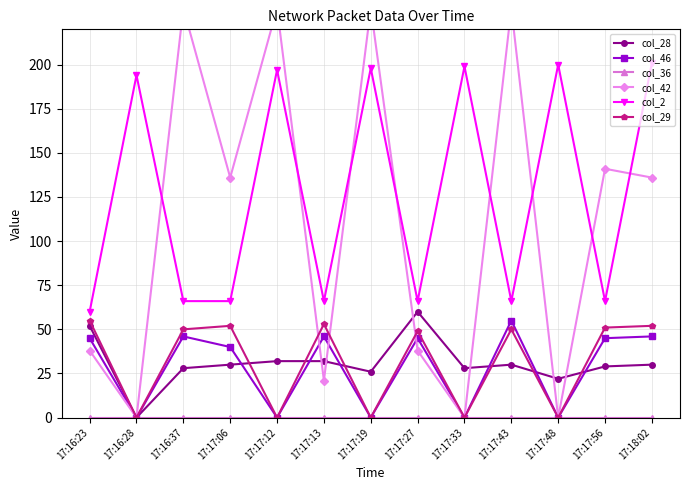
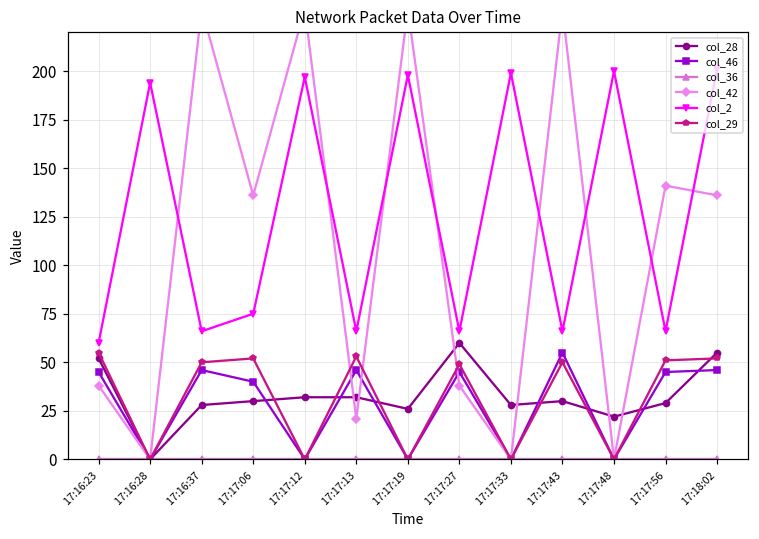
  {
    "col_28": {
      "17:16:23": 52,
      "17:16:37": 28,
      "17:17:06": 30,
      "17:17:12": 32,
      "17:17:13": 32,
      "17:17:19": 26,
      "17:17:27": 60,
      "17:17:33": 28,
      "17:17:43": 30,
      "17:17:48": 22,
      "17:17:56": 29,
-     "17:18:02": 30
+     "17:18:02": 55
    },
    "col_46": {
      "17:16:23": 45,
      "17:16:37": 46,
      "17:17:06": 40,
      "17:17:13": 46,
      "17:17:27": 45,
      "17:17:43": 55,
      "17:17:56": 45,
      "17:18:02": 46
    },
    "col_2": {
      "17:16:23": 60,
      "17:16:28": 194,
      "17:16:37": 66,
-     "17:17:06": 66,
+     "17:17:06": 75,
      "17:17:12": 197,
      "17:17:13": 66,
      "17:17:19": 198,
      "17:17:27": 66,
      "17:17:33": 199,
      "17:17:43": 66,
      "17:17:48": 200,
      "17:17:56": 66
    },
    "col_29": {
      "17:16:23": 55,
      "17:16:37": 50,
      "17:17:06": 52,
      "17:17:13": 53,
      "17:17:27": 49,
      "17:17:43": 50,
      "17:17:56": 51,
      "17:18:02": 52
    }
  }
